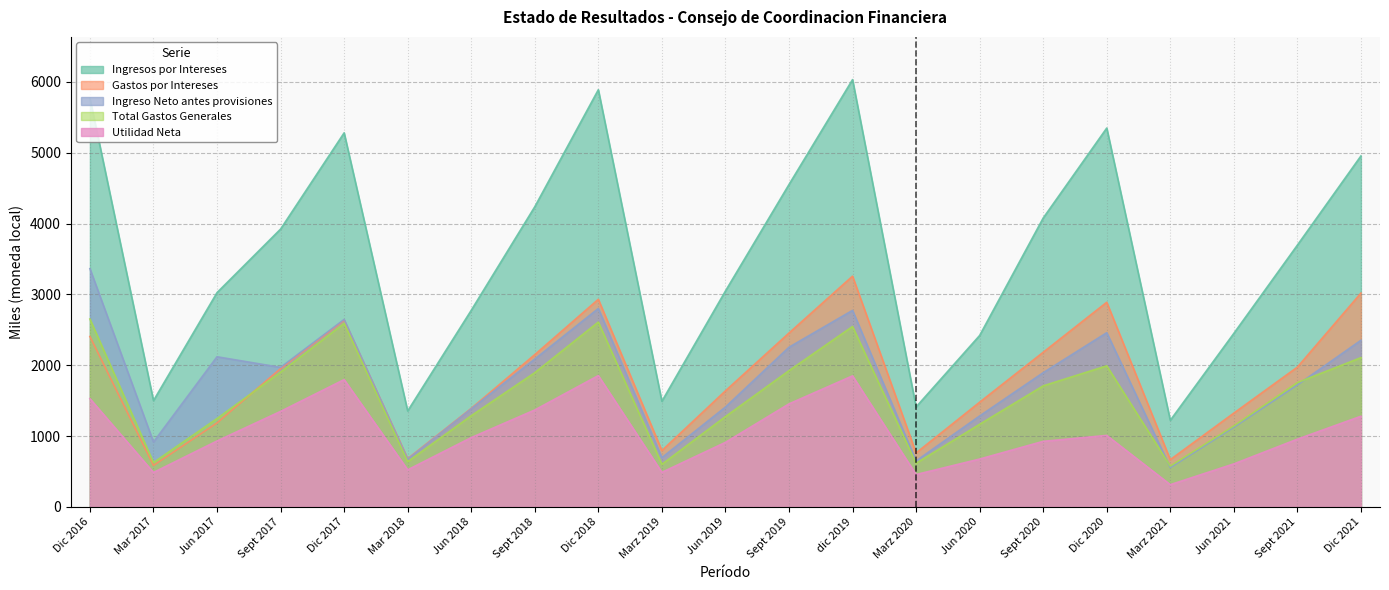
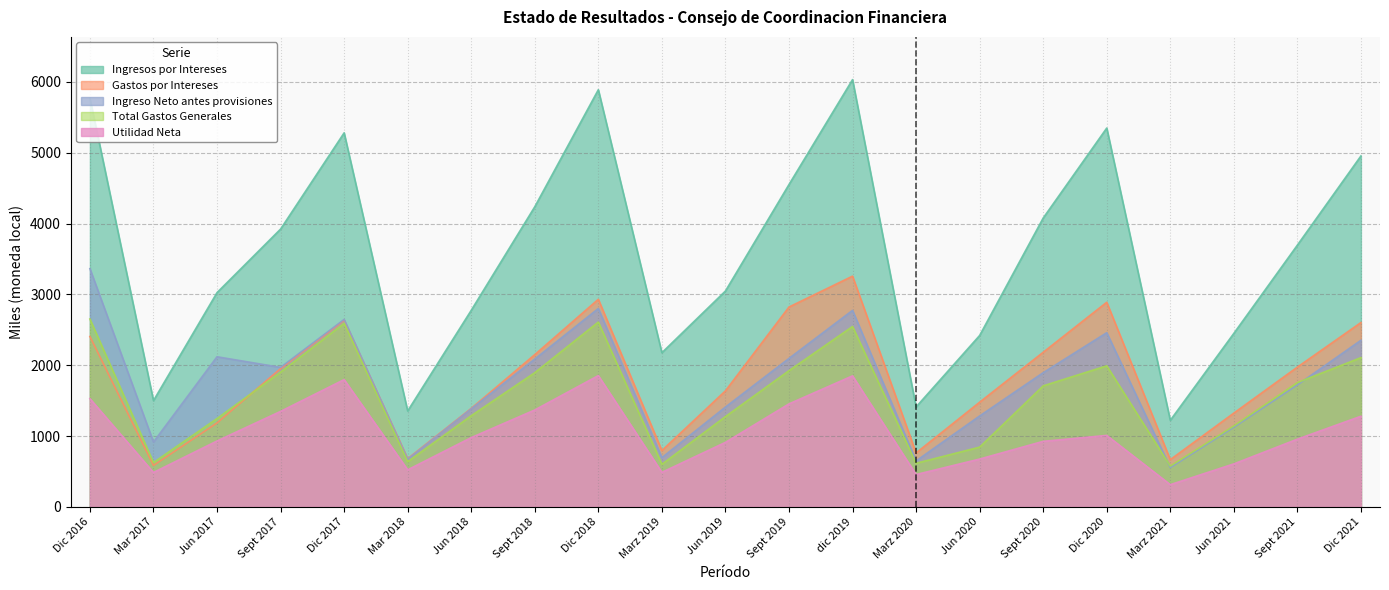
  {
    "Ingresos por Intereses": {
      "Mar 2017": 1500,
      "Jun 2017": 3000,
      "Sept 2017": 3900,
      "Dic 2017": 5300,
      "Mar 2018": 1400,
      "Jun 2018": 2800,
      "Sept 2018": 4200,
      "Dic 2018": 5900,
-     "Marz 2019": 1500,
+     "Marz 2019": 2200,
      "Jun 2019": 3000,
      "Sept 2019": 4600,
      "dic 2019": 6000,
      "Marz 2020": 1400,
      "Jun 2020": 2400,
      "Sept 2020": 4100,
      "Dic 2020": 5300,
      "Marz 2021": 1200,
      "Jun 2021": 2400,
      "Sept 2021": 3700,
      "Dic 2021": 5000
    },
    "Gastos por Intereses": {
      "Dic 2016": 2400,
      "Mar 2017": 600,
      "Jun 2017": 1200,
      "Sept 2018": 2100,
      "Dic 2018": 2900,
      "Marz 2019": 800,
      "Jun 2019": 1600,
-     "Sept 2019": 2500,
+     "Sept 2019": 2800,
      "dic 2019": 3300,
      "Marz 2020": 800,
      "Jun 2020": 1500,
      "Sept 2020": 2200,
      "Dic 2020": 2900,
      "Marz 2021": 700,
      "Jun 2021": 1300,
      "Sept 2021": 2000,
-     "Dic 2021": 3000
+     "Dic 2021": 2600
    },
    "Ingreso Neto antes provisiones": {
      "Dic 2016": 3400,
      "Mar 2017": 900,
      "Jun 2017": 2100,
      "Sept 2018": 2100,
      "Dic 2018": 2800,
      "Marz 2019": 700,
      "Jun 2019": 1400,
-     "Sept 2019": 2300,
+     "Sept 2019": 2100,
      "dic 2019": 2800,
      "Jun 2020": 1300,
      "Sept 2020": 1900,
      "Dic 2020": 2500,
      "Dic 2021": 2400
    },
    "Total Gastos Generales": {
      "Dic 2016": 2700,
      "Mar 2017": 600,
      "Jun 2017": 1200,
      "Sept 2017": 1900,
      "Dic 2017": 2600,
      "Jun 2018": 1300,
      "Sept 2018": 1900,
      "Dic 2018": 2600,
      "Marz 2019": 600,
      "Jun 2019": 1300,
      "Sept 2019": 1900,
      "dic 2019": 2500,
-     "Jun 2020": 1200,
+     "Jun 2020": 800,
      "Sept 2020": 1700,
      "Dic 2020": 2000,
      "Dic 2021": 2100
    },
    "Utilidad Neta": {
      "Dic 2016": 1500,
      "Mar 2017": 500,
      "Jun 2017": 900,
      "Sept 2017": 1300,
      "Dic 2017": 1800,
      "Mar 2018": 500,
      "Jun 2018": 1000,
      "Sept 2018": 1400,
      "Dic 2018": 1900,
      "Marz 2019": 500,
      "Jun 2019": 900,
      "Sept 2019": 1500,
      "dic 2019": 1800,
      "Marz 2020": 500,
      "Jun 2020": 700,
      "Sept 2020": 900,
      "Dic 2020": 1000,
      "Marz 2021": 300,
      "Jun 2021": 600,
      "Sept 2021": 1000,
      "Dic 2021": 1300
    }
  }
